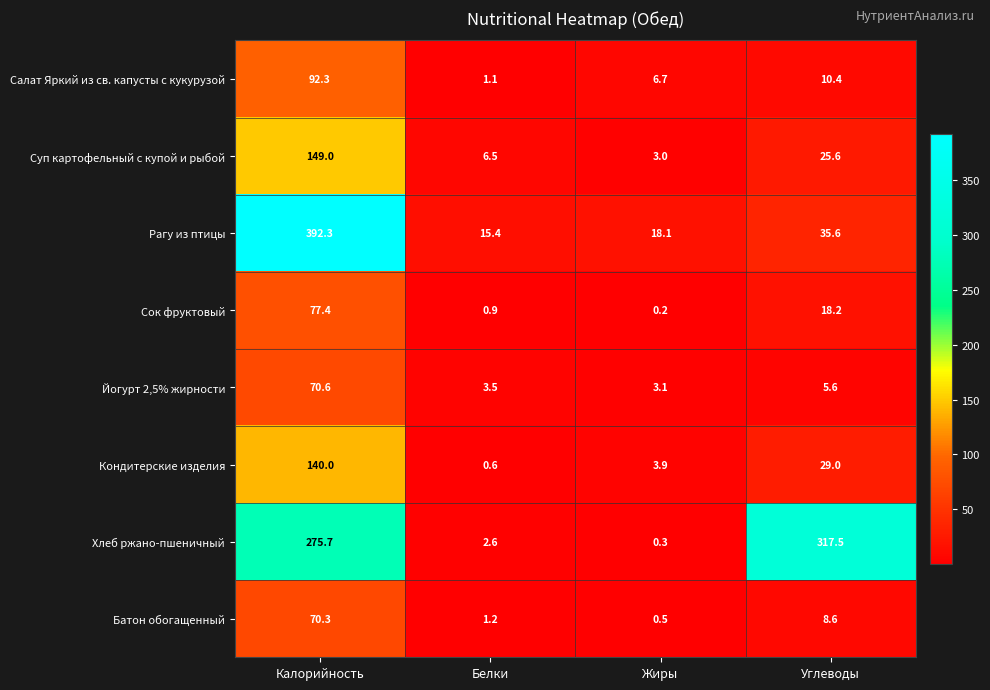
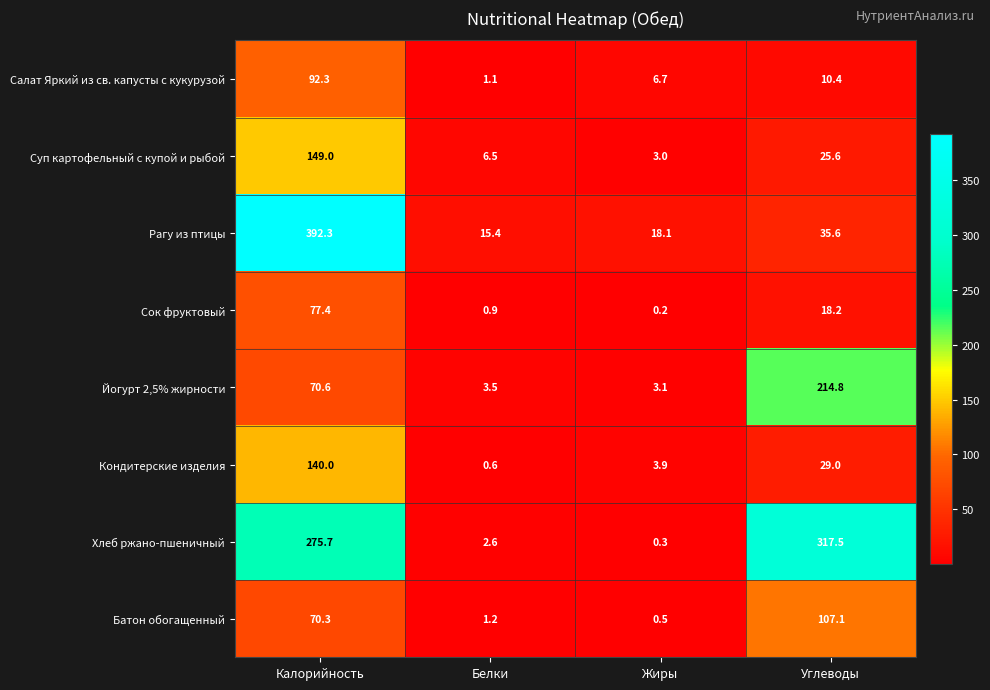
  {
    "Салат Яркий из св. капусты с кукурузой": {
      "Калорийность": 92.3,
      "Белки": 1.1,
      "Жиры": 6.7,
      "Углеводы": 10.4
    },
    "Суп картофельный с купой и рыбой": {
      "Калорийность": 149.0,
      "Белки": 6.5,
      "Жиры": 3.0,
      "Углеводы": 25.6
    },
    "Рагу из птицы": {
      "Калорийность": 392.3,
      "Белки": 15.4,
      "Жиры": 18.1,
      "Углеводы": 35.6
    },
    "Сок фруктовый": {
      "Калорийность": 77.4,
      "Белки": 0.9,
      "Жиры": 0.2,
      "Углеводы": 18.2
    },
    "Йогурт 2,5% жирности": {
      "Калорийность": 70.6,
      "Белки": 3.5,
      "Жиры": 3.1,
-     "Углеводы": 5.6
+     "Углеводы": 214.8
    },
    "Кондитерские изделия": {
      "Калорийность": 140.0,
      "Белки": 0.6,
      "Жиры": 3.9,
      "Углеводы": 29.0
    },
    "Хлеб ржано-пшеничный": {
      "Калорийность": 275.7,
      "Белки": 2.6,
      "Жиры": 0.3,
      "Углеводы": 317.5
    },
    "Батон обогащенный": {
      "Калорийность": 70.3,
      "Белки": 1.2,
      "Жиры": 0.5,
-     "Углеводы": 8.6
+     "Углеводы": 107.1
    }
  }
